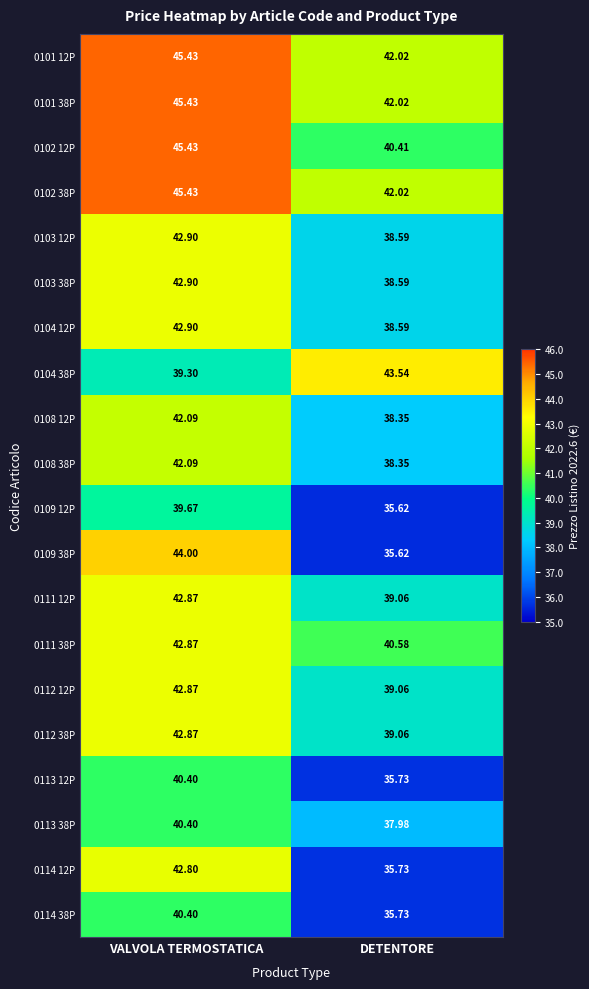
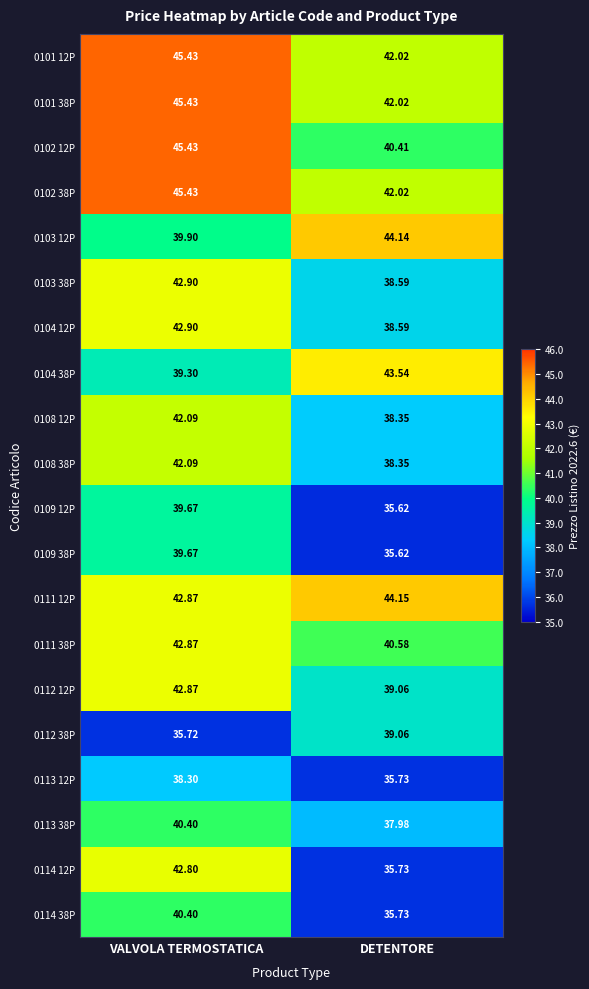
  {
    "0101 12P": {
      "VALVOLA TERMOSTATICA": 45.43,
      "DETENTORE": 42.02
    },
    "0101 38P": {
      "VALVOLA TERMOSTATICA": 45.43,
      "DETENTORE": 42.02
    },
    "0102 12P": {
      "VALVOLA TERMOSTATICA": 45.43,
      "DETENTORE": 40.41
    },
    "0102 38P": {
      "VALVOLA TERMOSTATICA": 45.43,
      "DETENTORE": 42.02
    },
    "0103 12P": {
-     "VALVOLA TERMOSTATICA": 42.90,
-     "DETENTORE": 38.59
+     "VALVOLA TERMOSTATICA": 39.90,
+     "DETENTORE": 44.14
    },
    "0103 38P": {
      "VALVOLA TERMOSTATICA": 42.90,
      "DETENTORE": 38.59
    },
    "0104 12P": {
      "VALVOLA TERMOSTATICA": 42.90,
      "DETENTORE": 38.59
    },
    "0104 38P": {
      "VALVOLA TERMOSTATICA": 39.30,
      "DETENTORE": 43.54
    },
    "0108 12P": {
      "VALVOLA TERMOSTATICA": 42.09,
      "DETENTORE": 38.35
    },
    "0108 38P": {
      "VALVOLA TERMOSTATICA": 42.09,
      "DETENTORE": 38.35
    },
    "0109 12P": {
      "VALVOLA TERMOSTATICA": 39.67,
      "DETENTORE": 35.62
    },
    "0109 38P": {
-     "VALVOLA TERMOSTATICA": 44.00,
+     "VALVOLA TERMOSTATICA": 39.67,
      "DETENTORE": 35.62
    },
    "0111 12P": {
      "VALVOLA TERMOSTATICA": 42.87,
-     "DETENTORE": 39.06
+     "DETENTORE": 44.15
    },
    "0111 38P": {
      "VALVOLA TERMOSTATICA": 42.87,
      "DETENTORE": 40.58
    },
    "0112 12P": {
      "VALVOLA TERMOSTATICA": 42.87,
      "DETENTORE": 39.06
    },
    "0112 38P": {
-     "VALVOLA TERMOSTATICA": 42.87,
+     "VALVOLA TERMOSTATICA": 35.72,
      "DETENTORE": 39.06
    },
    "0113 12P": {
-     "VALVOLA TERMOSTATICA": 40.40,
+     "VALVOLA TERMOSTATICA": 38.30,
      "DETENTORE": 35.73
    },
    "0113 38P": {
      "VALVOLA TERMOSTATICA": 40.40,
      "DETENTORE": 37.98
    },
    "0114 12P": {
      "VALVOLA TERMOSTATICA": 42.80,
      "DETENTORE": 35.73
    },
    "0114 38P": {
      "VALVOLA TERMOSTATICA": 40.40,
      "DETENTORE": 35.73
    }
  }
